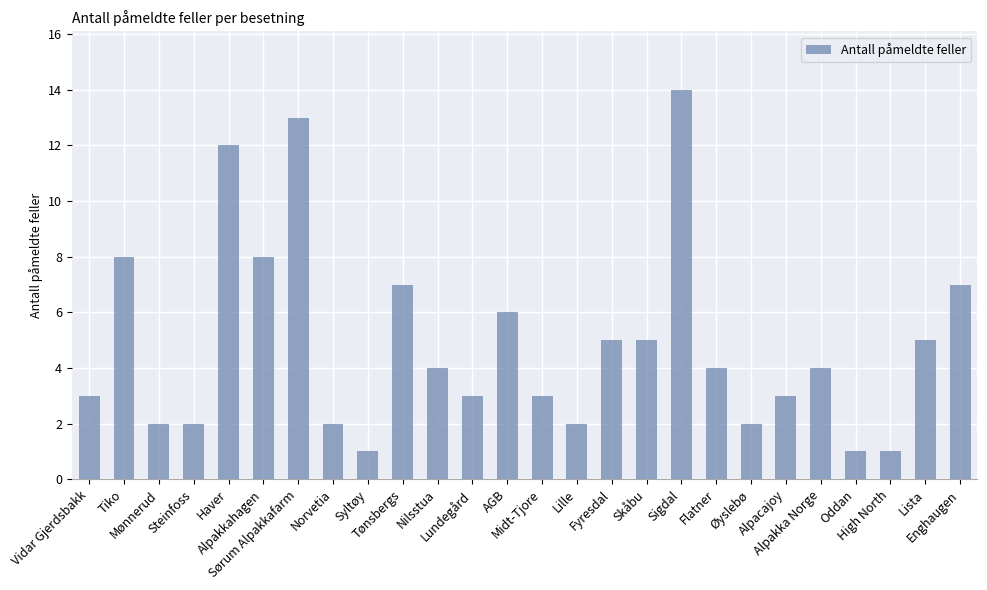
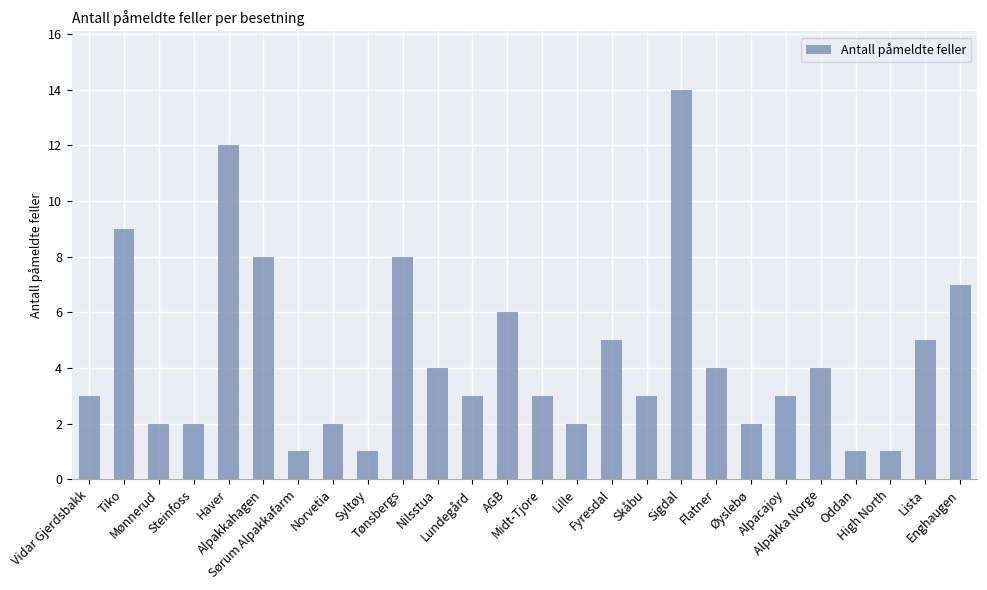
  {
    "Vidar Gjerdsbakk": 3,
-   "Tiko": 8,
+   "Tiko": 9,
    "Mønnerud": 2,
    "Steinfoss": 2,
    "Haver": 12,
    "Alpakkahagen": 8,
-   "Sørum Alpakkafarm": 13,
+   "Sørum Alpakkafarm": 1,
    "Norvetia": 2,
    "Syltøy": 1,
-   "Tønsbergs": 7,
+   "Tønsbergs": 8,
    "Nilsstua": 4,
    "Lundegård": 3,
    "AGB": 6,
    "Midt-Tjore": 3,
    "Lille": 2,
    "Fyresdal": 5,
-   "Skåbu": 5,
+   "Skåbu": 3,
    "Sigdal": 14,
    "Flatner": 4,
    "Øyslebø": 2,
    "Alpacajoy": 3,
    "Alpakka Norge": 4,
    "Oddan": 1,
    "High North": 1,
    "Lista": 5,
    "Enghaugen": 7
  }
